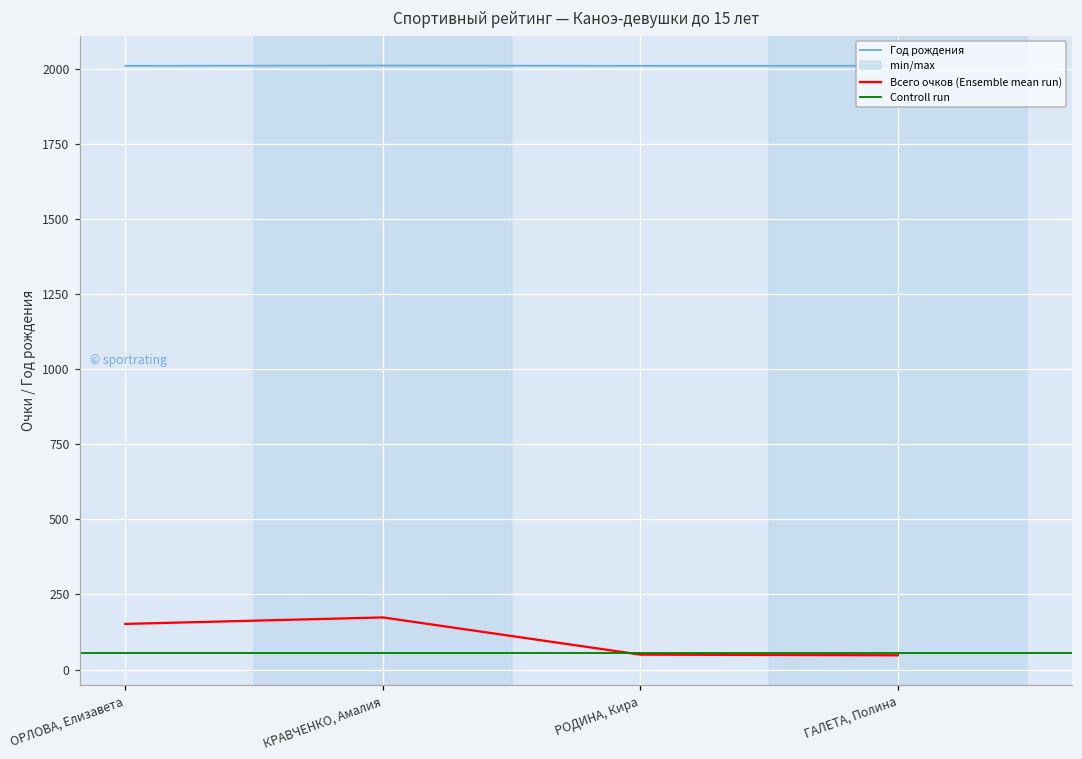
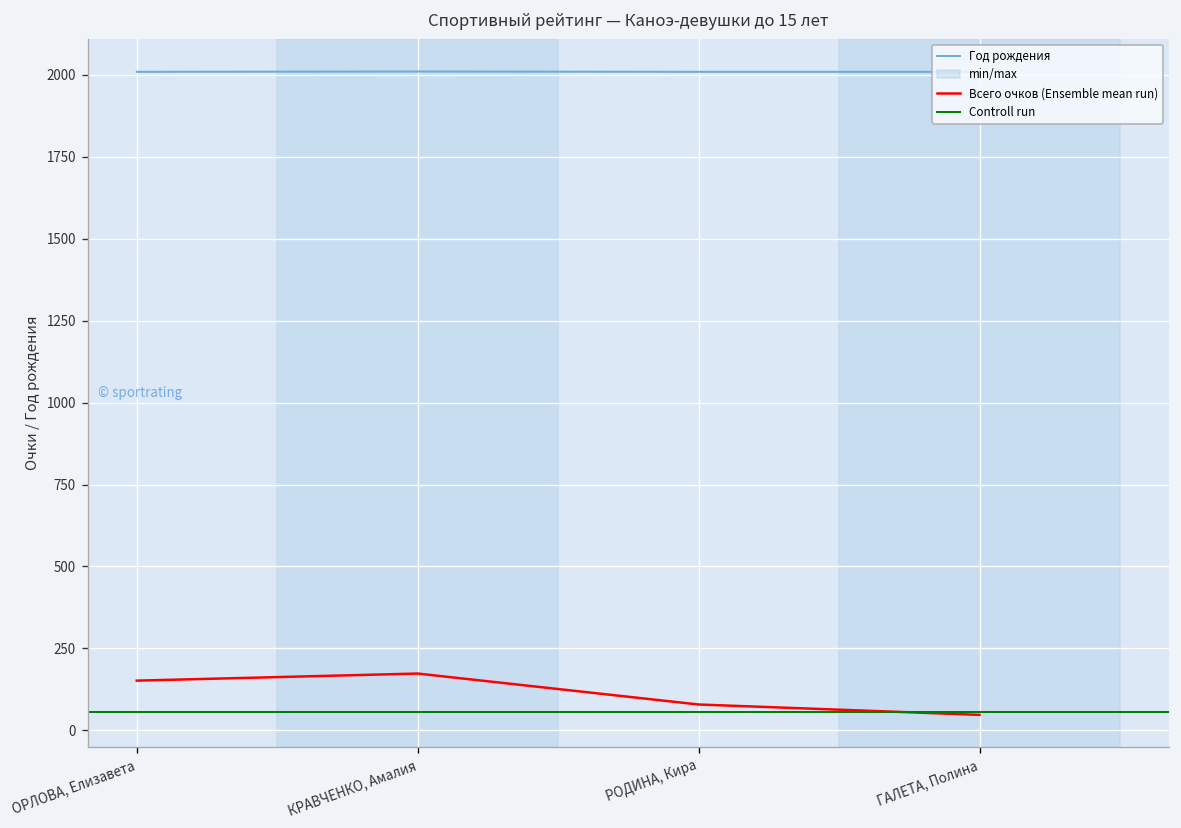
  {
    "Всего очков (Ensemble mean run)": {
      "ОРЛОВА, Елизавета": 150,
      "КРАВЧЕНКО, Амалия": 170,
-     "РОДИНА, Кира": 50,
+     "РОДИНА, Кира": 80,
      "ГАЛЕТА, Полина": 50
    }
  }
